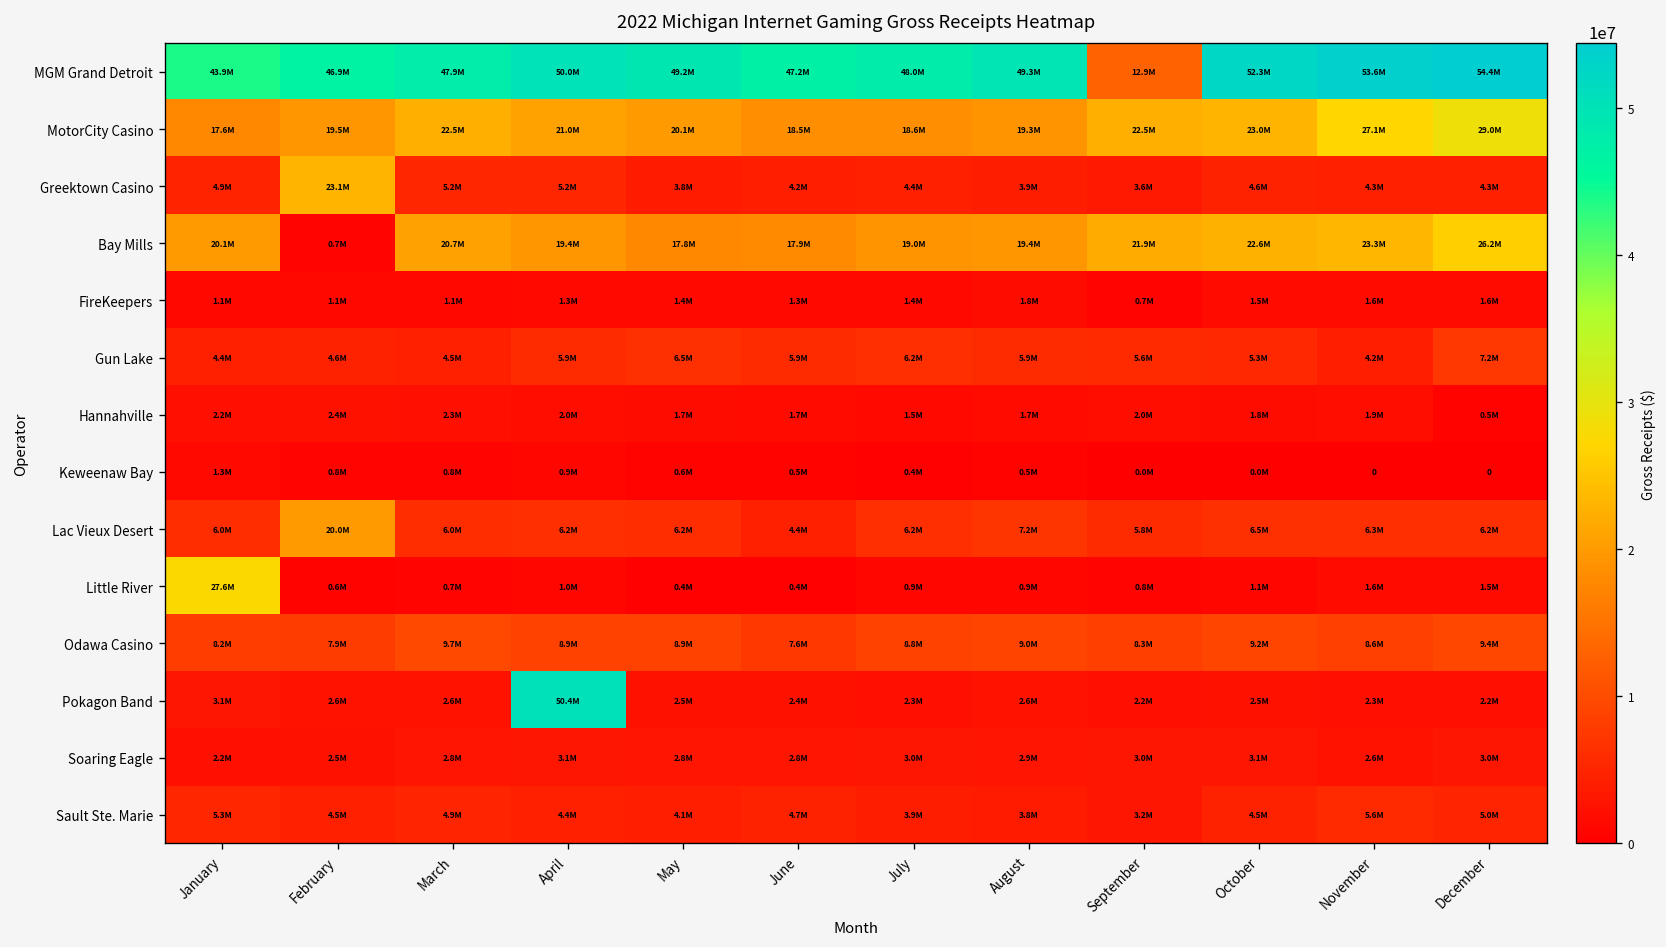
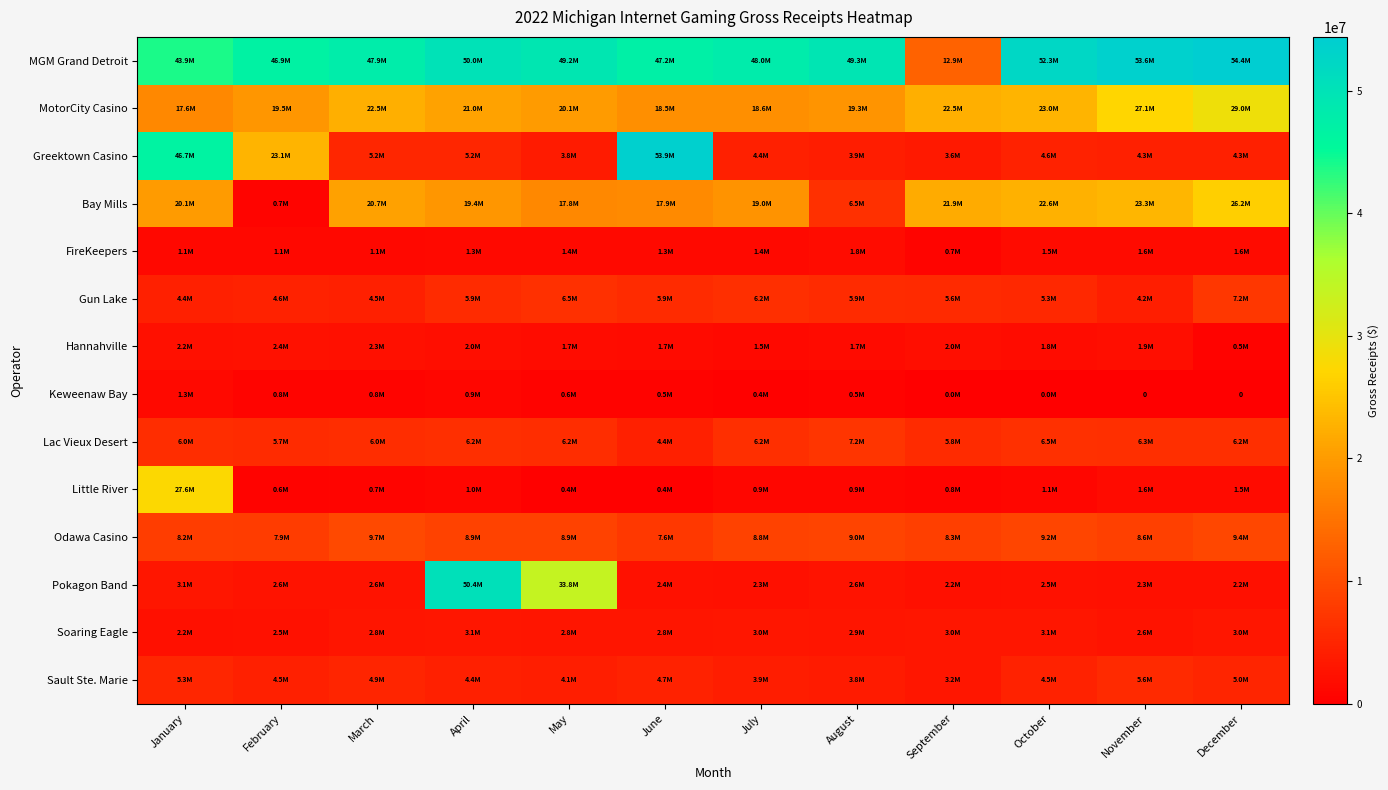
  {
    "MGM Grand Detroit": {
      "January": "43.9M",
      "February": "46.9M",
      "March": "47.9M",
      "April": "50.0M",
      "May": "49.2M",
      "June": "47.2M",
      "July": "48.0M",
      "August": "49.3M",
      "September": "12.9M",
      "October": "52.3M",
      "November": "53.6M",
      "December": "54.4M"
    },
    "MotorCity Casino": {
      "January": "17.6M",
      "February": "19.5M",
      "March": "22.5M",
      "April": "21.0M",
      "May": "20.1M",
      "June": "18.5M",
      "July": "18.6M",
      "August": "19.3M",
      "September": "22.5M",
      "October": "23.0M",
      "November": "27.1M",
      "December": "29.0M"
    },
    "Greektown Casino": {
-     "January": "4.9M",
+     "January": "46.7M",
      "February": "23.1M",
      "March": "5.2M",
      "April": "5.2M",
      "May": "3.8M",
-     "June": "4.2M",
+     "June": "53.9M",
      "July": "4.4M",
      "August": "3.9M",
      "September": "3.6M",
      "October": "4.6M",
      "November": "4.3M",
      "December": "4.3M"
    },
    "Bay Mills": {
      "January": "20.1M",
      "February": "0.7M",
      "March": "20.7M",
      "April": "19.4M",
      "May": "17.8M",
      "June": "17.9M",
      "July": "19.0M",
-     "August": "19.4M",
+     "August": "6.5M",
      "September": "21.9M",
      "October": "22.6M",
      "November": "23.3M",
      "December": "26.2M"
    },
    "FireKeepers": {
      "January": "1.1M",
      "February": "1.1M",
      "March": "1.1M",
      "April": "1.3M",
      "May": "1.4M",
      "June": "1.3M",
      "July": "1.4M",
      "August": "1.8M",
      "September": "0.7M",
      "October": "1.5M",
      "November": "1.6M",
      "December": "1.6M"
    },
    "Gun Lake": {
      "January": "4.4M",
      "February": "4.6M",
      "March": "4.5M",
      "April": "5.9M",
      "May": "6.5M",
      "June": "5.9M",
      "July": "6.2M",
      "August": "5.9M",
      "September": "5.6M",
      "October": "5.3M",
      "November": "4.2M",
      "December": "7.2M"
    },
    "Hannahville": {
      "January": "2.2M",
      "February": "2.4M",
      "March": "2.3M",
      "April": "2.0M",
      "May": "1.7M",
      "June": "1.7M",
      "July": "1.5M",
      "August": "1.7M",
      "September": "2.0M",
      "October": "1.8M",
      "November": "1.9M",
      "December": "0.5M"
    },
    "Keweenaw Bay": {
      "January": "1.3M",
      "February": "0.8M",
      "March": "0.8M",
      "April": "0.9M",
      "May": "0.6M",
      "June": "0.5M",
      "July": "0.4M",
      "August": "0.5M",
      "September": "0.0M",
      "October": "0.0M",
      "November": "0",
      "December": "0"
    },
    "Lac Vieux Desert": {
      "January": "6.0M",
-     "February": "20.0M",
+     "February": "5.7M",
      "March": "6.0M",
      "April": "6.2M",
      "May": "6.2M",
      "June": "4.4M",
      "July": "6.2M",
      "August": "7.2M",
      "September": "5.8M",
      "October": "6.5M",
      "November": "6.3M",
      "December": "6.2M"
    },
    "Little River": {
      "January": "27.6M",
      "February": "0.6M",
      "March": "0.7M",
      "April": "1.0M",
      "May": "0.4M",
      "June": "0.4M",
      "July": "0.9M",
      "August": "0.9M",
      "September": "0.8M",
      "October": "1.1M",
      "November": "1.6M",
      "December": "1.5M"
    },
    "Odawa Casino": {
      "January": "8.2M",
      "February": "7.9M",
      "March": "9.7M",
      "April": "8.9M",
      "May": "8.9M",
      "June": "7.6M",
      "July": "8.8M",
      "August": "9.0M",
      "September": "8.3M",
      "October": "9.2M",
      "November": "8.6M",
      "December": "9.4M"
    },
    "Pokagon Band": {
      "January": "3.1M",
      "February": "2.6M",
      "March": "2.6M",
      "April": "50.4M",
-     "May": "2.5M",
+     "May": "33.8M",
      "June": "2.4M",
      "July": "2.3M",
      "August": "2.6M",
      "September": "2.2M",
      "October": "2.5M",
      "November": "2.3M",
      "December": "2.2M"
    },
    "Soaring Eagle": {
      "January": "2.2M",
      "February": "2.5M",
      "March": "2.8M",
      "April": "3.1M",
      "May": "2.8M",
      "June": "2.8M",
      "July": "3.0M",
      "August": "2.9M",
      "September": "3.0M",
      "October": "3.1M",
      "November": "2.6M",
      "December": "3.0M"
    },
    "Sault Ste. Marie": {
      "January": "5.3M",
      "February": "4.5M",
      "March": "4.9M",
      "April": "4.4M",
      "May": "4.1M",
      "June": "4.7M",
      "July": "3.9M",
      "August": "3.8M",
      "September": "3.2M",
      "October": "4.5M",
      "November": "5.6M",
      "December": "5.0M"
    }
  }
